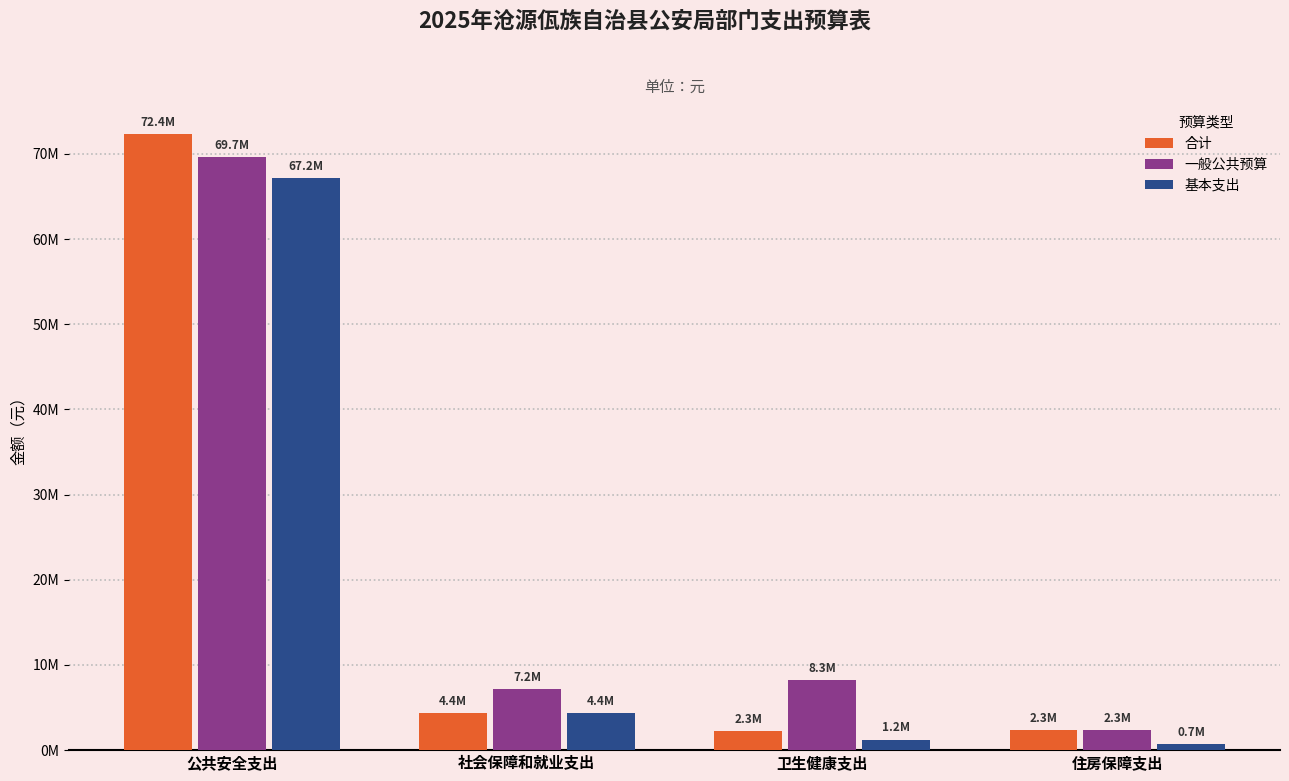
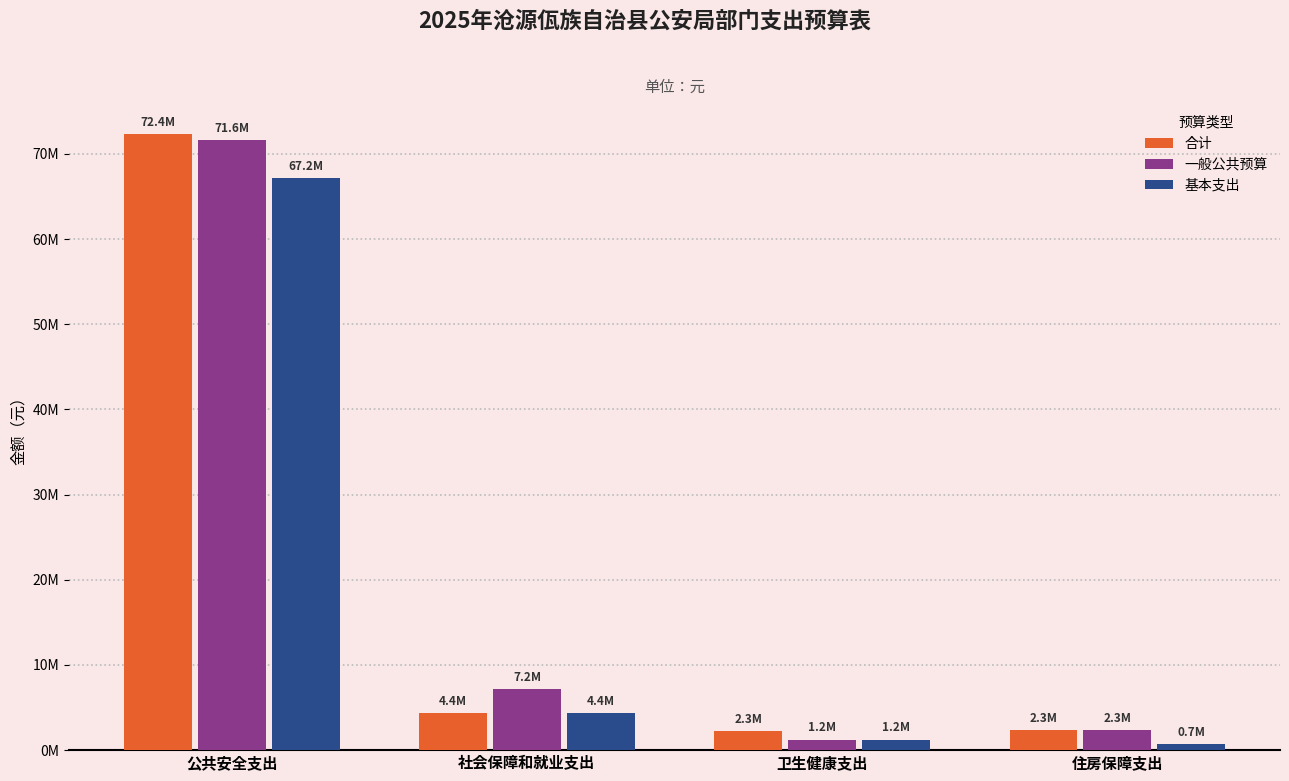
  {
    "合计": {
      "公共安全支出": "72.4M",
      "社会保障和就业支出": "4.4M",
      "卫生健康支出": "2.3M",
      "住房保障支出": "2.3M"
    },
    "一般公共预算": {
-     "公共安全支出": "69.7M",
+     "公共安全支出": "71.6M",
      "社会保障和就业支出": "7.2M",
-     "卫生健康支出": "8.3M",
+     "卫生健康支出": "1.2M",
      "住房保障支出": "2.3M"
    },
    "基本支出": {
      "公共安全支出": "67.2M",
      "社会保障和就业支出": "4.4M",
      "卫生健康支出": "1.2M",
      "住房保障支出": "0.7M"
    }
  }
